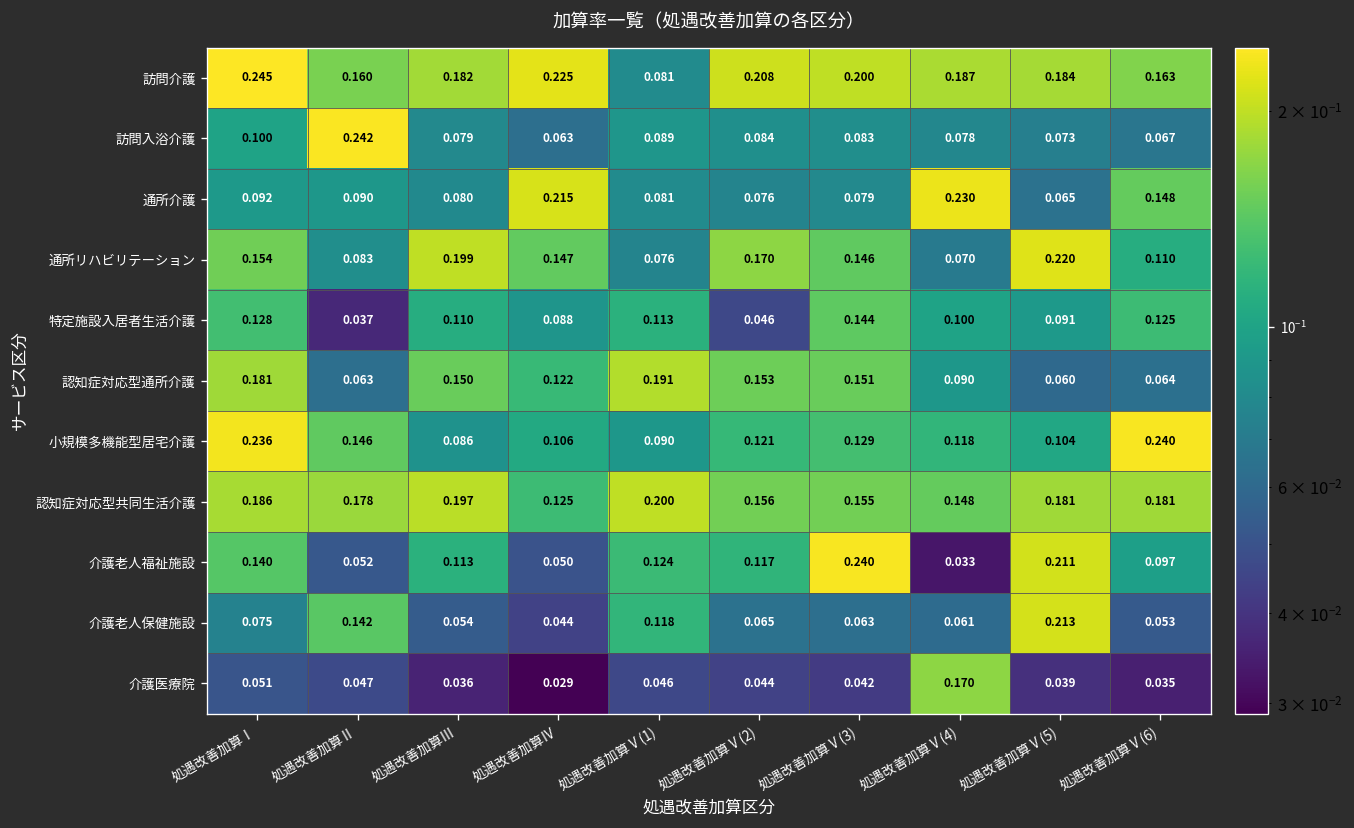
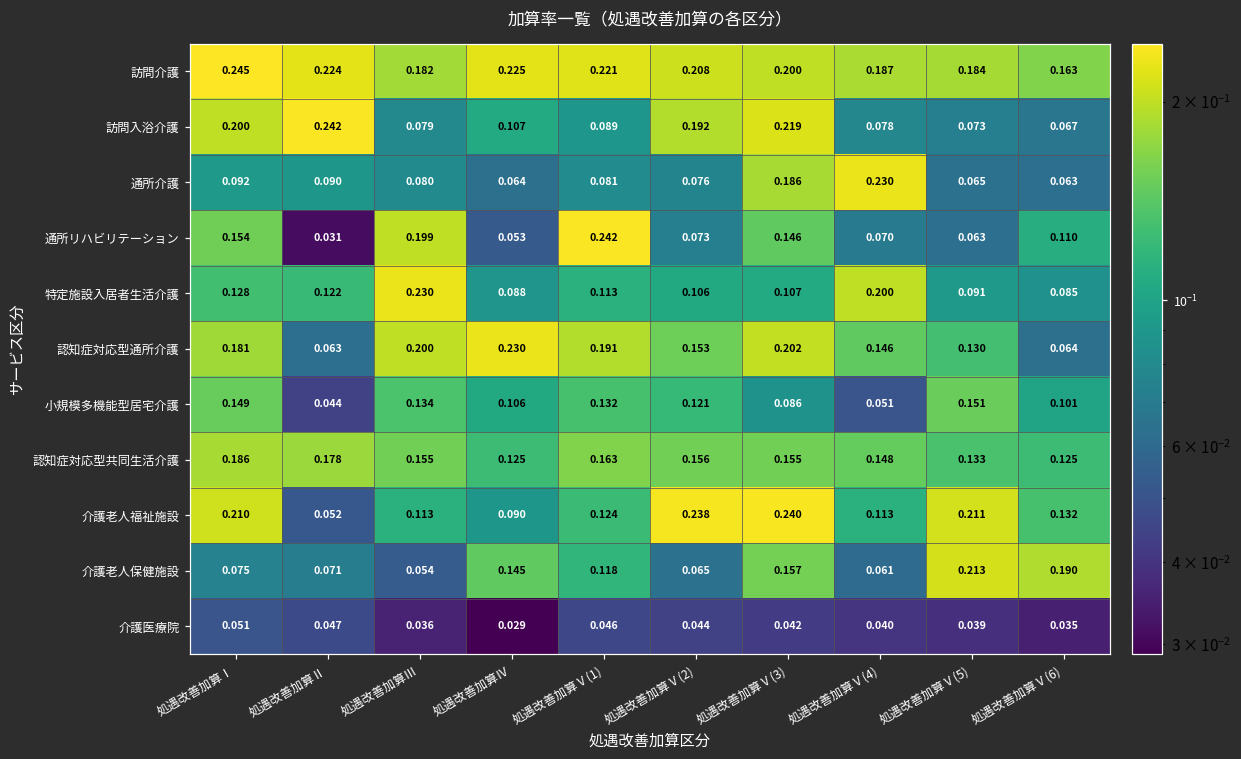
  {
    "訪問介護": {
      "処遇改善加算Ⅰ": 0.245,
-     "処遇改善加算Ⅱ": 0.160,
+     "処遇改善加算Ⅱ": 0.224,
      "処遇改善加算Ⅲ": 0.182,
      "処遇改善加算Ⅳ": 0.225,
-     "処遇改善加算Ⅴ(1)": 0.081,
+     "処遇改善加算Ⅴ(1)": 0.221,
      "処遇改善加算Ⅴ(2)": 0.208,
      "処遇改善加算Ⅴ(3)": 0.200,
      "処遇改善加算Ⅴ(4)": 0.187,
      "処遇改善加算Ⅴ(5)": 0.184,
      "処遇改善加算Ⅴ(6)": 0.163
    },
    "訪問入浴介護": {
-     "処遇改善加算Ⅰ": 0.100,
+     "処遇改善加算Ⅰ": 0.200,
      "処遇改善加算Ⅱ": 0.242,
      "処遇改善加算Ⅲ": 0.079,
-     "処遇改善加算Ⅳ": 0.063,
+     "処遇改善加算Ⅳ": 0.107,
      "処遇改善加算Ⅴ(1)": 0.089,
-     "処遇改善加算Ⅴ(2)": 0.084,
-     "処遇改善加算Ⅴ(3)": 0.083,
+     "処遇改善加算Ⅴ(2)": 0.192,
+     "処遇改善加算Ⅴ(3)": 0.219,
      "処遇改善加算Ⅴ(4)": 0.078,
      "処遇改善加算Ⅴ(5)": 0.073,
      "処遇改善加算Ⅴ(6)": 0.067
    },
    "通所介護": {
      "処遇改善加算Ⅰ": 0.092,
      "処遇改善加算Ⅱ": 0.090,
      "処遇改善加算Ⅲ": 0.080,
-     "処遇改善加算Ⅳ": 0.215,
+     "処遇改善加算Ⅳ": 0.064,
      "処遇改善加算Ⅴ(1)": 0.081,
      "処遇改善加算Ⅴ(2)": 0.076,
-     "処遇改善加算Ⅴ(3)": 0.079,
+     "処遇改善加算Ⅴ(3)": 0.186,
      "処遇改善加算Ⅴ(4)": 0.230,
      "処遇改善加算Ⅴ(5)": 0.065,
-     "処遇改善加算Ⅴ(6)": 0.148
+     "処遇改善加算Ⅴ(6)": 0.063
    },
    "通所リハビリテーション": {
      "処遇改善加算Ⅰ": 0.154,
-     "処遇改善加算Ⅱ": 0.083,
+     "処遇改善加算Ⅱ": 0.031,
      "処遇改善加算Ⅲ": 0.199,
-     "処遇改善加算Ⅳ": 0.147,
-     "処遇改善加算Ⅴ(1)": 0.076,
-     "処遇改善加算Ⅴ(2)": 0.170,
+     "処遇改善加算Ⅳ": 0.053,
+     "処遇改善加算Ⅴ(1)": 0.242,
+     "処遇改善加算Ⅴ(2)": 0.073,
      "処遇改善加算Ⅴ(3)": 0.146,
      "処遇改善加算Ⅴ(4)": 0.070,
-     "処遇改善加算Ⅴ(5)": 0.220,
+     "処遇改善加算Ⅴ(5)": 0.063,
      "処遇改善加算Ⅴ(6)": 0.110
    },
    "特定施設入居者生活介護": {
      "処遇改善加算Ⅰ": 0.128,
-     "処遇改善加算Ⅱ": 0.037,
-     "処遇改善加算Ⅲ": 0.110,
+     "処遇改善加算Ⅱ": 0.122,
+     "処遇改善加算Ⅲ": 0.230,
      "処遇改善加算Ⅳ": 0.088,
      "処遇改善加算Ⅴ(1)": 0.113,
-     "処遇改善加算Ⅴ(2)": 0.046,
-     "処遇改善加算Ⅴ(3)": 0.144,
-     "処遇改善加算Ⅴ(4)": 0.100,
+     "処遇改善加算Ⅴ(2)": 0.106,
+     "処遇改善加算Ⅴ(3)": 0.107,
+     "処遇改善加算Ⅴ(4)": 0.200,
      "処遇改善加算Ⅴ(5)": 0.091,
-     "処遇改善加算Ⅴ(6)": 0.125
+     "処遇改善加算Ⅴ(6)": 0.085
    },
    "認知症対応型通所介護": {
      "処遇改善加算Ⅰ": 0.181,
      "処遇改善加算Ⅱ": 0.063,
-     "処遇改善加算Ⅲ": 0.150,
-     "処遇改善加算Ⅳ": 0.122,
+     "処遇改善加算Ⅲ": 0.200,
+     "処遇改善加算Ⅳ": 0.230,
      "処遇改善加算Ⅴ(1)": 0.191,
      "処遇改善加算Ⅴ(2)": 0.153,
-     "処遇改善加算Ⅴ(3)": 0.151,
-     "処遇改善加算Ⅴ(4)": 0.090,
-     "処遇改善加算Ⅴ(5)": 0.060,
+     "処遇改善加算Ⅴ(3)": 0.202,
+     "処遇改善加算Ⅴ(4)": 0.146,
+     "処遇改善加算Ⅴ(5)": 0.130,
      "処遇改善加算Ⅴ(6)": 0.064
    },
    "小規模多機能型居宅介護": {
-     "処遇改善加算Ⅰ": 0.236,
-     "処遇改善加算Ⅱ": 0.146,
-     "処遇改善加算Ⅲ": 0.086,
+     "処遇改善加算Ⅰ": 0.149,
+     "処遇改善加算Ⅱ": 0.044,
+     "処遇改善加算Ⅲ": 0.134,
      "処遇改善加算Ⅳ": 0.106,
-     "処遇改善加算Ⅴ(1)": 0.090,
+     "処遇改善加算Ⅴ(1)": 0.132,
      "処遇改善加算Ⅴ(2)": 0.121,
-     "処遇改善加算Ⅴ(3)": 0.129,
-     "処遇改善加算Ⅴ(4)": 0.118,
-     "処遇改善加算Ⅴ(5)": 0.104,
-     "処遇改善加算Ⅴ(6)": 0.240
+     "処遇改善加算Ⅴ(3)": 0.086,
+     "処遇改善加算Ⅴ(4)": 0.051,
+     "処遇改善加算Ⅴ(5)": 0.151,
+     "処遇改善加算Ⅴ(6)": 0.101
    },
    "認知症対応型共同生活介護": {
      "処遇改善加算Ⅰ": 0.186,
      "処遇改善加算Ⅱ": 0.178,
-     "処遇改善加算Ⅲ": 0.197,
+     "処遇改善加算Ⅲ": 0.155,
      "処遇改善加算Ⅳ": 0.125,
-     "処遇改善加算Ⅴ(1)": 0.200,
+     "処遇改善加算Ⅴ(1)": 0.163,
      "処遇改善加算Ⅴ(2)": 0.156,
      "処遇改善加算Ⅴ(3)": 0.155,
      "処遇改善加算Ⅴ(4)": 0.148,
-     "処遇改善加算Ⅴ(5)": 0.181,
-     "処遇改善加算Ⅴ(6)": 0.181
+     "処遇改善加算Ⅴ(5)": 0.133,
+     "処遇改善加算Ⅴ(6)": 0.125
    },
    "介護老人福祉施設": {
-     "処遇改善加算Ⅰ": 0.140,
+     "処遇改善加算Ⅰ": 0.210,
      "処遇改善加算Ⅱ": 0.052,
      "処遇改善加算Ⅲ": 0.113,
-     "処遇改善加算Ⅳ": 0.050,
+     "処遇改善加算Ⅳ": 0.090,
      "処遇改善加算Ⅴ(1)": 0.124,
-     "処遇改善加算Ⅴ(2)": 0.117,
+     "処遇改善加算Ⅴ(2)": 0.238,
      "処遇改善加算Ⅴ(3)": 0.240,
-     "処遇改善加算Ⅴ(4)": 0.033,
+     "処遇改善加算Ⅴ(4)": 0.113,
      "処遇改善加算Ⅴ(5)": 0.211,
-     "処遇改善加算Ⅴ(6)": 0.097
+     "処遇改善加算Ⅴ(6)": 0.132
    },
    "介護老人保健施設": {
      "処遇改善加算Ⅰ": 0.075,
-     "処遇改善加算Ⅱ": 0.142,
+     "処遇改善加算Ⅱ": 0.071,
      "処遇改善加算Ⅲ": 0.054,
-     "処遇改善加算Ⅳ": 0.044,
+     "処遇改善加算Ⅳ": 0.145,
      "処遇改善加算Ⅴ(1)": 0.118,
      "処遇改善加算Ⅴ(2)": 0.065,
-     "処遇改善加算Ⅴ(3)": 0.063,
+     "処遇改善加算Ⅴ(3)": 0.157,
      "処遇改善加算Ⅴ(4)": 0.061,
      "処遇改善加算Ⅴ(5)": 0.213,
-     "処遇改善加算Ⅴ(6)": 0.053
+     "処遇改善加算Ⅴ(6)": 0.190
    },
    "介護医療院": {
      "処遇改善加算Ⅰ": 0.051,
      "処遇改善加算Ⅱ": 0.047,
      "処遇改善加算Ⅲ": 0.036,
      "処遇改善加算Ⅳ": 0.029,
      "処遇改善加算Ⅴ(1)": 0.046,
      "処遇改善加算Ⅴ(2)": 0.044,
      "処遇改善加算Ⅴ(3)": 0.042,
-     "処遇改善加算Ⅴ(4)": 0.170,
+     "処遇改善加算Ⅴ(4)": 0.040,
      "処遇改善加算Ⅴ(5)": 0.039,
      "処遇改善加算Ⅴ(6)": 0.035
    }
  }
